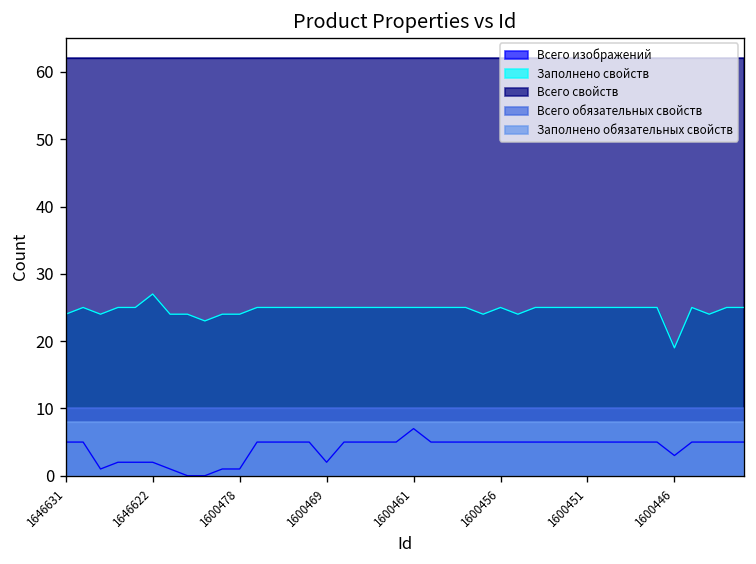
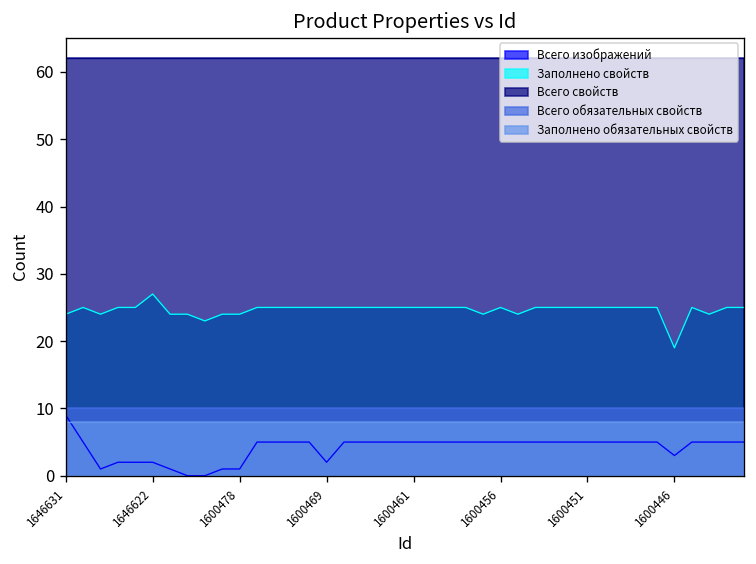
  {
    "Всего изображений": {
-     "1646631": 5,
+     "1646631": 9,
      "1646622": 2,
      "1600478": 1,
      "1600469": 2,
-     "1600461": 7,
+     "1600461": 5,
      "1600456": 5,
      "1600451": 5,
      "1600446": 3
    },
    "Заполнено свойств": {
      "1646631": 24,
      "1646622": 27,
      "1600478": 24,
      "1600469": 25,
      "1600461": 25,
      "1600456": 25,
      "1600451": 25,
      "1600446": 19
    },
    "Всего свойств": {
      "1646631": 62,
      "1646622": 62,
      "1600478": 62,
      "1600469": 62,
      "1600461": 62,
      "1600456": 62
    }
  }
